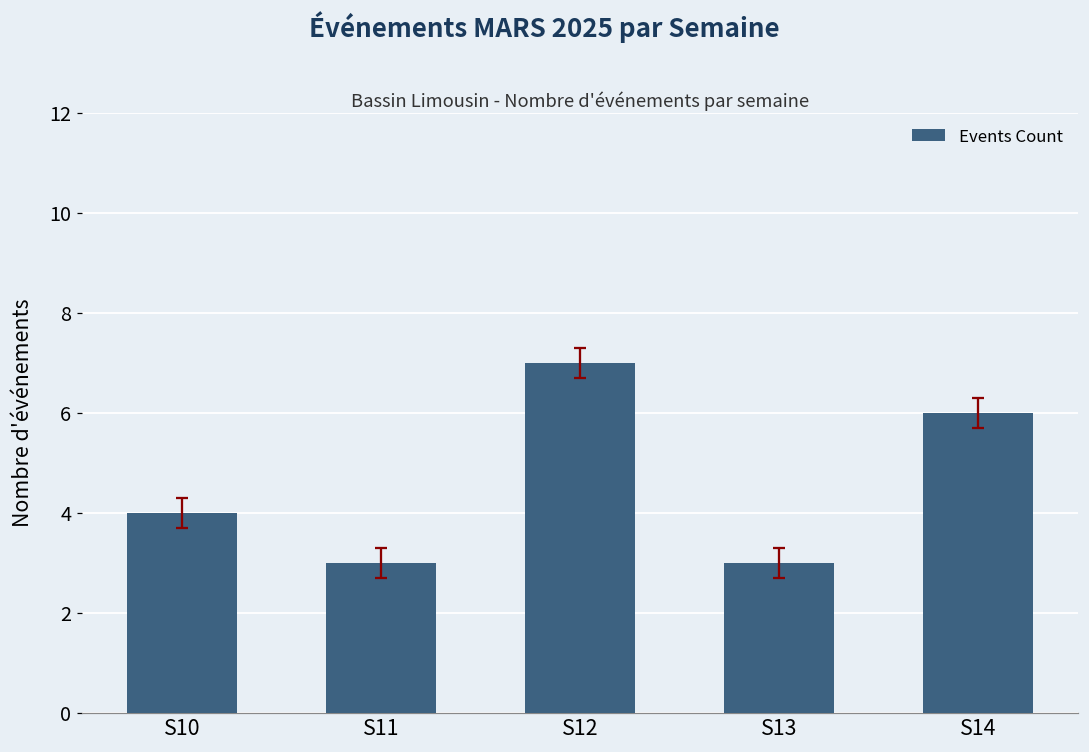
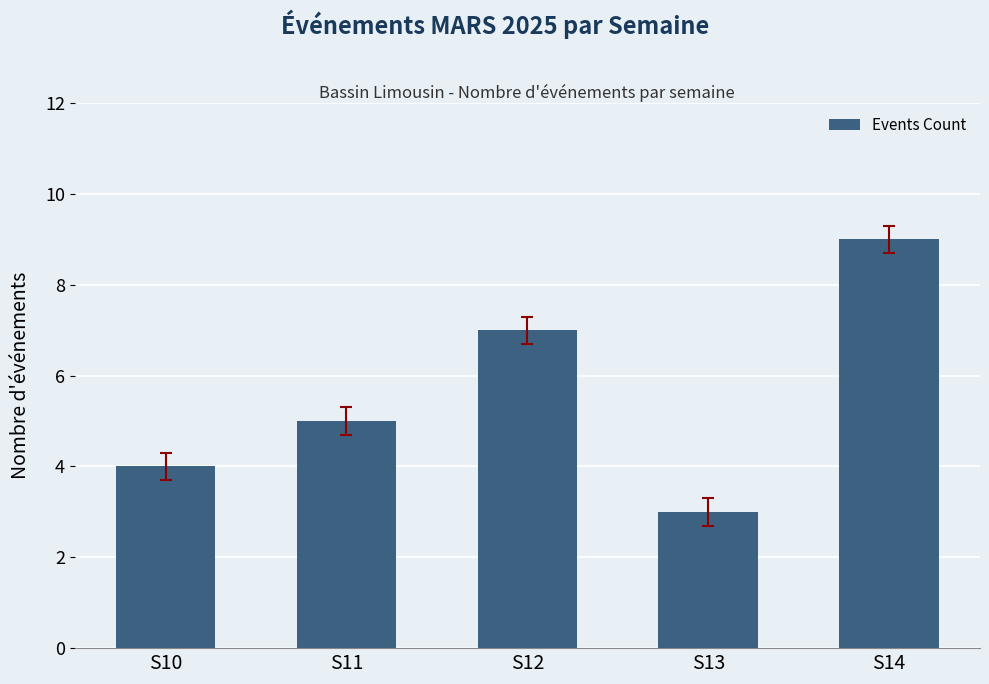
  {
    "Events Count": {
      "S10": 4,
-     "S11": 3,
+     "S11": 5,
      "S12": 7,
      "S13": 3,
-     "S14": 6
+     "S14": 9
    }
  }
